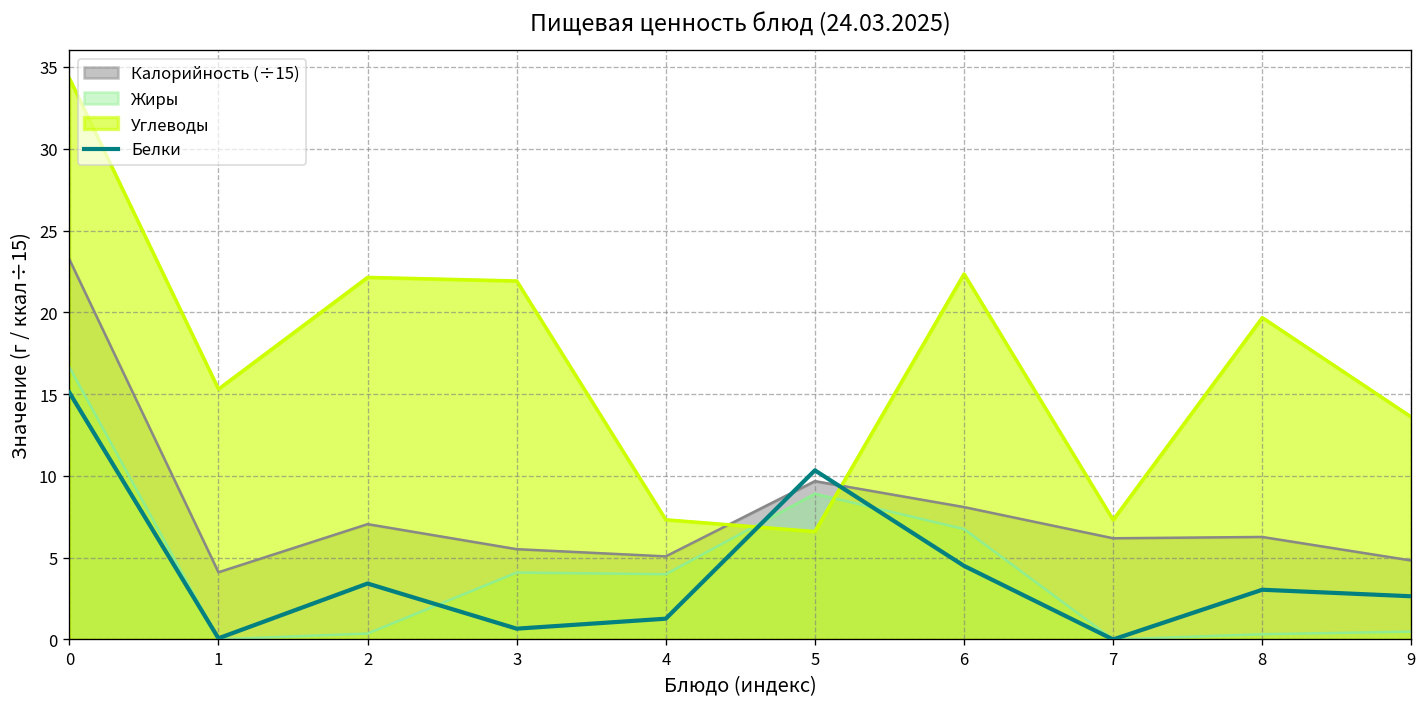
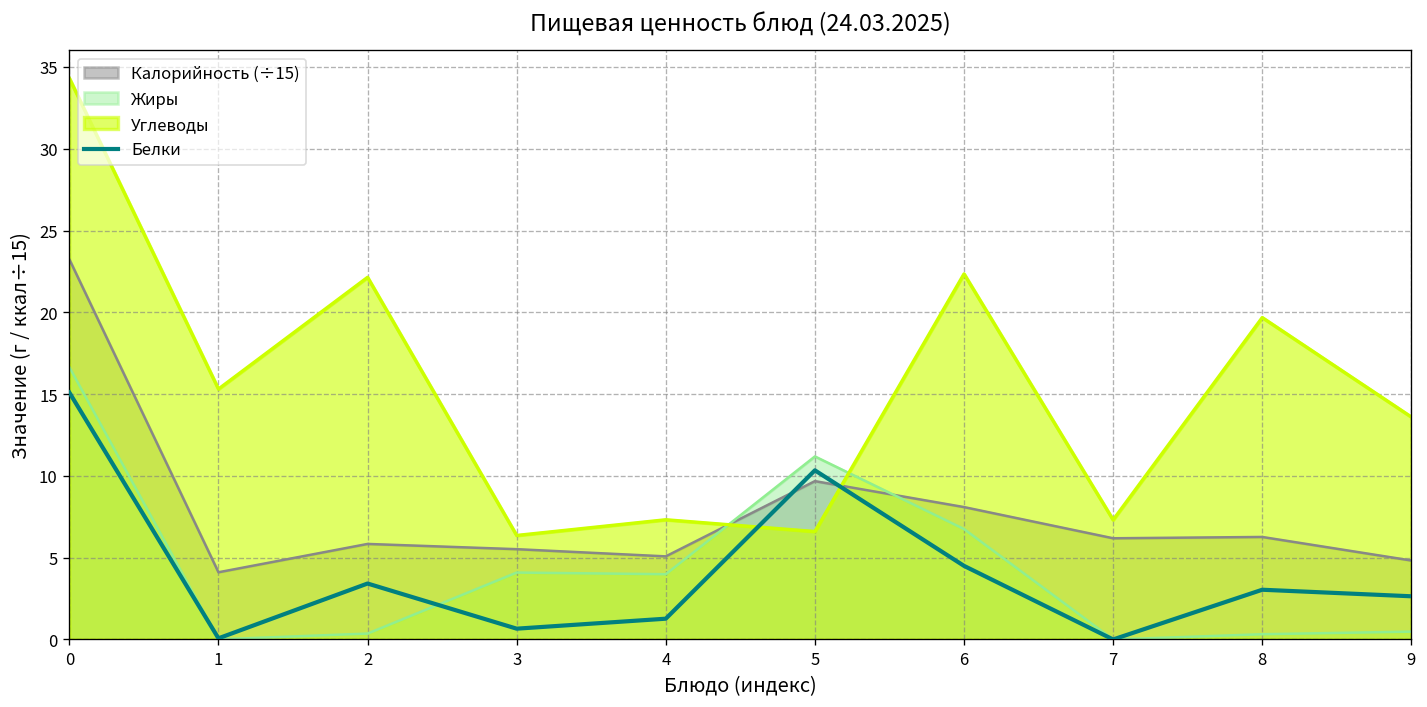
  {
    "Калорийность (÷15)": {
      "0": 23.2,
      "1": 4.1,
-     "2": 7.1,
+     "2": 5.8,
      "3": 5.5,
      "4": 5.1,
      "5": 9.7,
      "6": 8.1,
      "7": 6.2,
      "8": 6.3,
      "9": 4.8
    },
    "Жиры": {
      "0": 16.7,
      "2": 0.4,
      "3": 4.1,
      "4": 4.0,
-     "5": 8.9,
+     "5": 11.2,
      "6": 6.8,
      "8": 0.3,
      "9": 0.5
    },
    "Углеводы": {
      "0": 34.3,
      "1": 15.3,
      "2": 22.1,
-     "3": 21.9,
+     "3": 6.4,
      "4": 7.3,
      "5": 6.6,
      "6": 22.4,
      "7": 7.3,
      "8": 19.7,
      "9": 13.6
    },
    "Белки": {
      "0": 15.1,
      "2": 3.4,
      "3": 0.7,
      "4": 1.3,
      "5": 10.3,
      "6": 4.5,
      "8": 3.0,
      "9": 2.6
    }
  }
